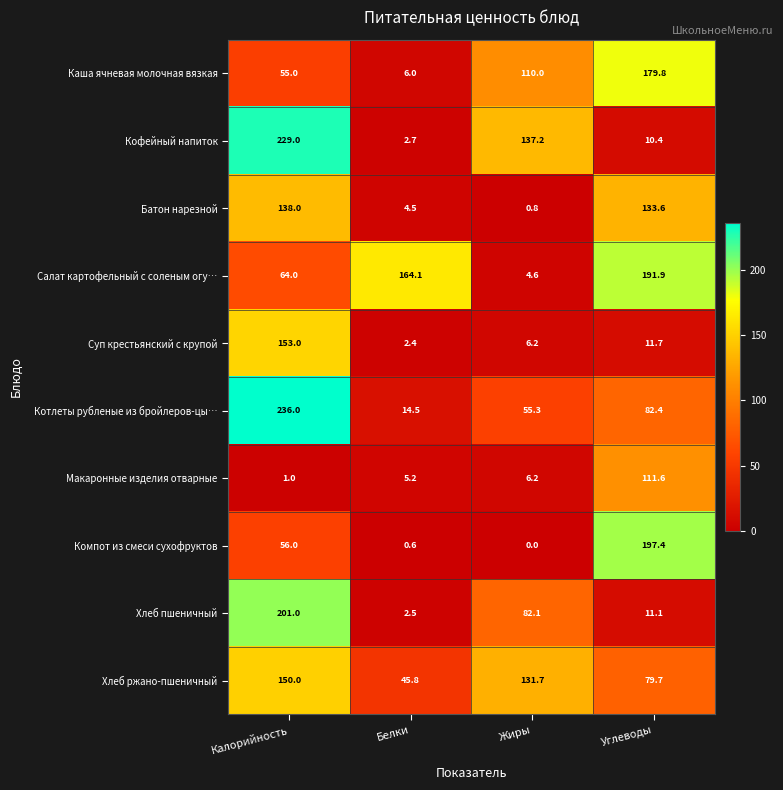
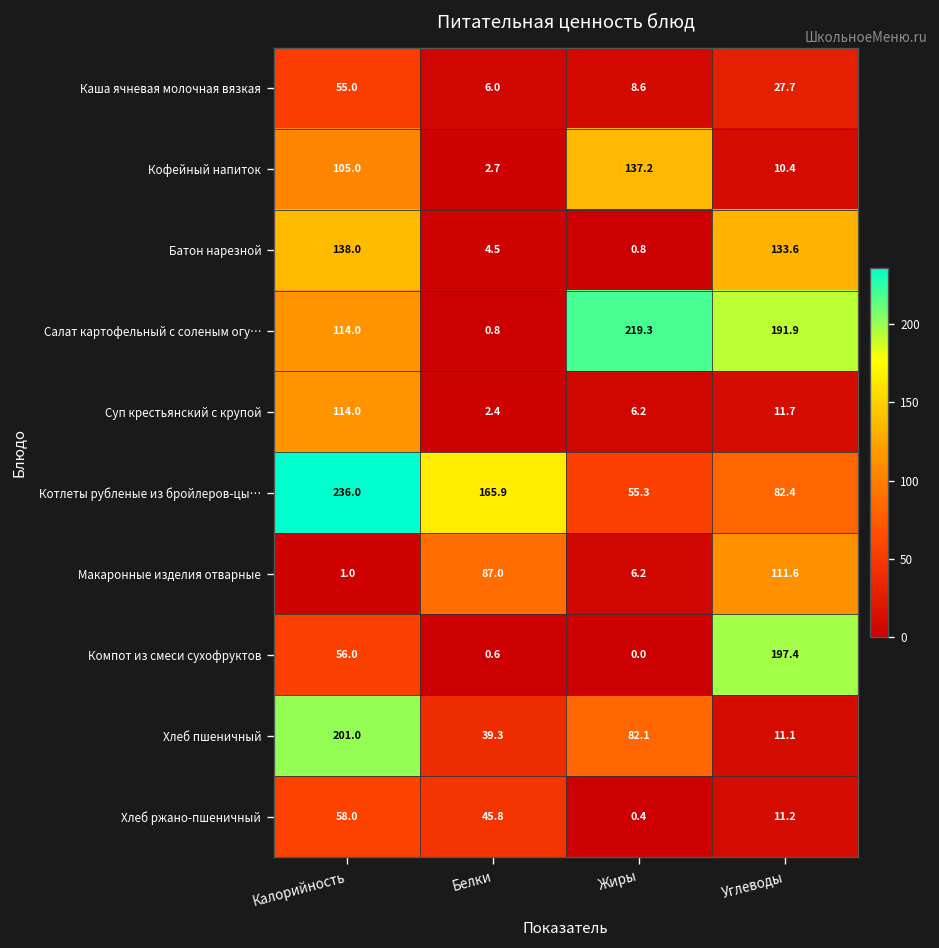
  {
    "Каша ячневая молочная вязкая": {
      "Калорийность": 55.0,
      "Белки": 6.0,
-     "Жиры": 110.0,
-     "Углеводы": 179.8
+     "Жиры": 8.6,
+     "Углеводы": 27.7
    },
    "Кофейный напиток": {
-     "Калорийность": 229.0,
+     "Калорийность": 105.0,
      "Белки": 2.7,
      "Жиры": 137.2,
      "Углеводы": 10.4
    },
    "Батон нарезной": {
      "Калорийность": 138.0,
      "Белки": 4.5,
      "Жиры": 0.8,
      "Углеводы": 133.6
    },
    "Салат картофельный с соленым огу…": {
-     "Калорийность": 64.0,
-     "Белки": 164.1,
-     "Жиры": 4.6,
+     "Калорийность": 114.0,
+     "Белки": 0.8,
+     "Жиры": 219.3,
      "Углеводы": 191.9
    },
    "Суп крестьянский с крупой": {
-     "Калорийность": 153.0,
+     "Калорийность": 114.0,
      "Белки": 2.4,
      "Жиры": 6.2,
      "Углеводы": 11.7
    },
    "Котлеты рубленые из бройлеров-цы…": {
      "Калорийность": 236.0,
-     "Белки": 14.5,
+     "Белки": 165.9,
      "Жиры": 55.3,
      "Углеводы": 82.4
    },
    "Макаронные изделия отварные": {
      "Калорийность": 1.0,
-     "Белки": 5.2,
+     "Белки": 87.0,
      "Жиры": 6.2,
      "Углеводы": 111.6
    },
    "Компот из смеси сухофруктов": {
      "Калорийность": 56.0,
      "Белки": 0.6,
      "Жиры": 0.0,
      "Углеводы": 197.4
    },
    "Хлеб пшеничный": {
      "Калорийность": 201.0,
-     "Белки": 2.5,
+     "Белки": 39.3,
      "Жиры": 82.1,
      "Углеводы": 11.1
    },
    "Хлеб ржано-пшеничный": {
-     "Калорийность": 150.0,
+     "Калорийность": 58.0,
      "Белки": 45.8,
-     "Жиры": 131.7,
-     "Углеводы": 79.7
+     "Жиры": 0.4,
+     "Углеводы": 11.2
    }
  }
